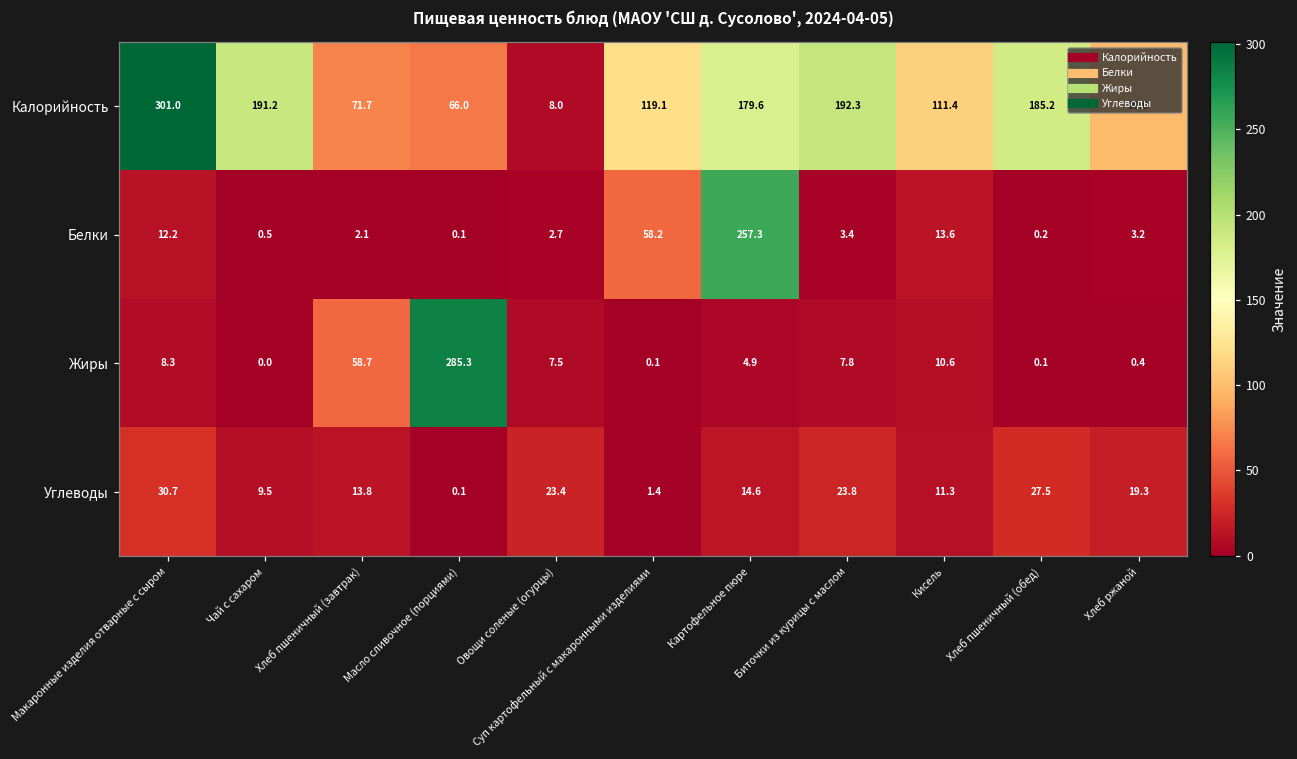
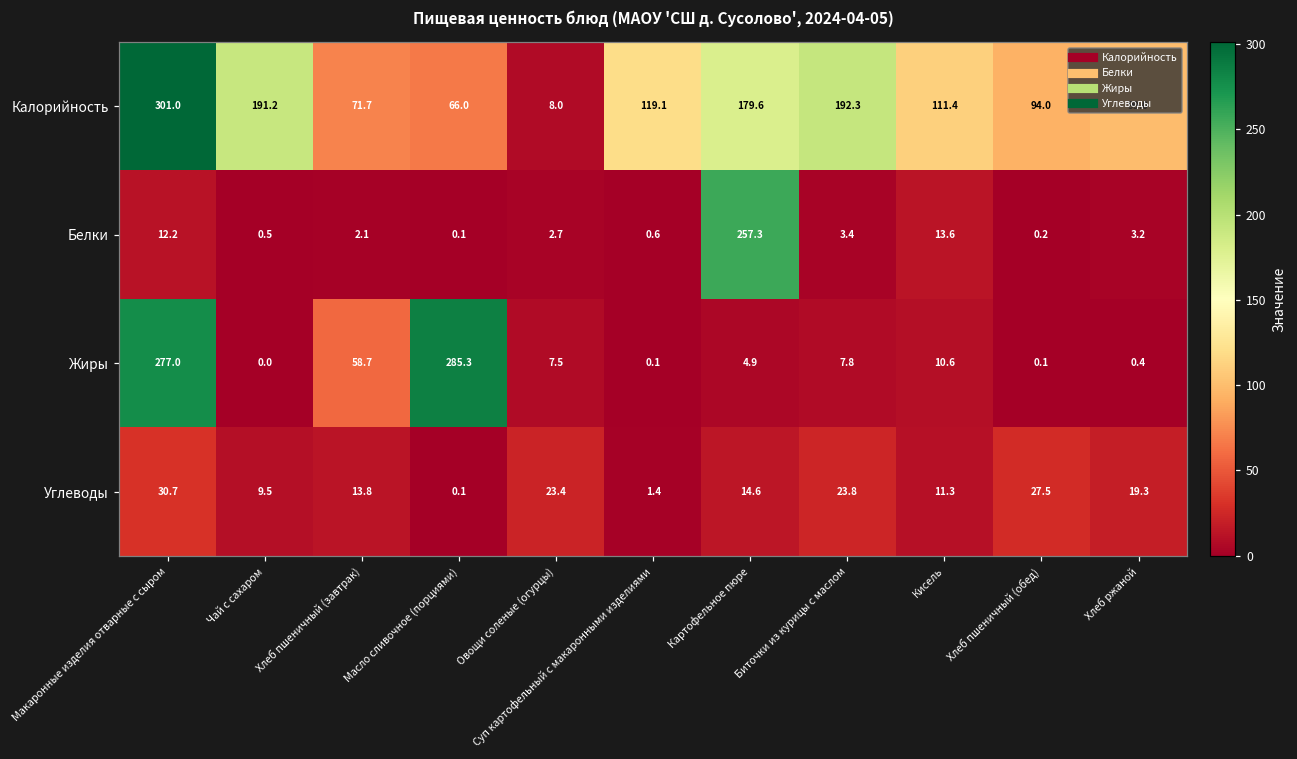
  {
    "Калорийность": {
      "Макаронные изделия отварные с сыром": 301.0,
      "Чай с сахаром": 191.2,
      "Хлеб пшеничный (завтрак)": 71.7,
      "Масло сливочное (порциями)": 66.0,
      "Овощи соленые (огурцы)": 8.0,
      "Суп картофельный с макаронными изделиями": 119.1,
      "Картофельное пюре": 179.6,
      "Биточки из курицы с маслом": 192.3,
      "Кисель": 111.4,
-     "Хлеб пшеничный (обед)": 185.2
+     "Хлеб пшеничный (обед)": 94.0
    },
    "Белки": {
      "Макаронные изделия отварные с сыром": 12.2,
      "Чай с сахаром": 0.5,
      "Хлеб пшеничный (завтрак)": 2.1,
      "Масло сливочное (порциями)": 0.1,
      "Овощи соленые (огурцы)": 2.7,
-     "Суп картофельный с макаронными изделиями": 58.2,
+     "Суп картофельный с макаронными изделиями": 0.6,
      "Картофельное пюре": 257.3,
      "Биточки из курицы с маслом": 3.4,
      "Кисель": 13.6,
      "Хлеб пшеничный (обед)": 0.2,
      "Хлеб ржаной": 3.2
    },
    "Жиры": {
-     "Макаронные изделия отварные с сыром": 8.3,
+     "Макаронные изделия отварные с сыром": 277.0,
      "Чай с сахаром": 0.0,
      "Хлеб пшеничный (завтрак)": 58.7,
      "Масло сливочное (порциями)": 285.3,
      "Овощи соленые (огурцы)": 7.5,
      "Суп картофельный с макаронными изделиями": 0.1,
      "Картофельное пюре": 4.9,
      "Биточки из курицы с маслом": 7.8,
      "Кисель": 10.6,
      "Хлеб пшеничный (обед)": 0.1,
      "Хлеб ржаной": 0.4
    },
    "Углеводы": {
      "Макаронные изделия отварные с сыром": 30.7,
      "Чай с сахаром": 9.5,
      "Хлеб пшеничный (завтрак)": 13.8,
      "Масло сливочное (порциями)": 0.1,
      "Овощи соленые (огурцы)": 23.4,
      "Суп картофельный с макаронными изделиями": 1.4,
      "Картофельное пюре": 14.6,
      "Биточки из курицы с маслом": 23.8,
      "Кисель": 11.3,
      "Хлеб пшеничный (обед)": 27.5,
      "Хлеб ржаной": 19.3
    }
  }
